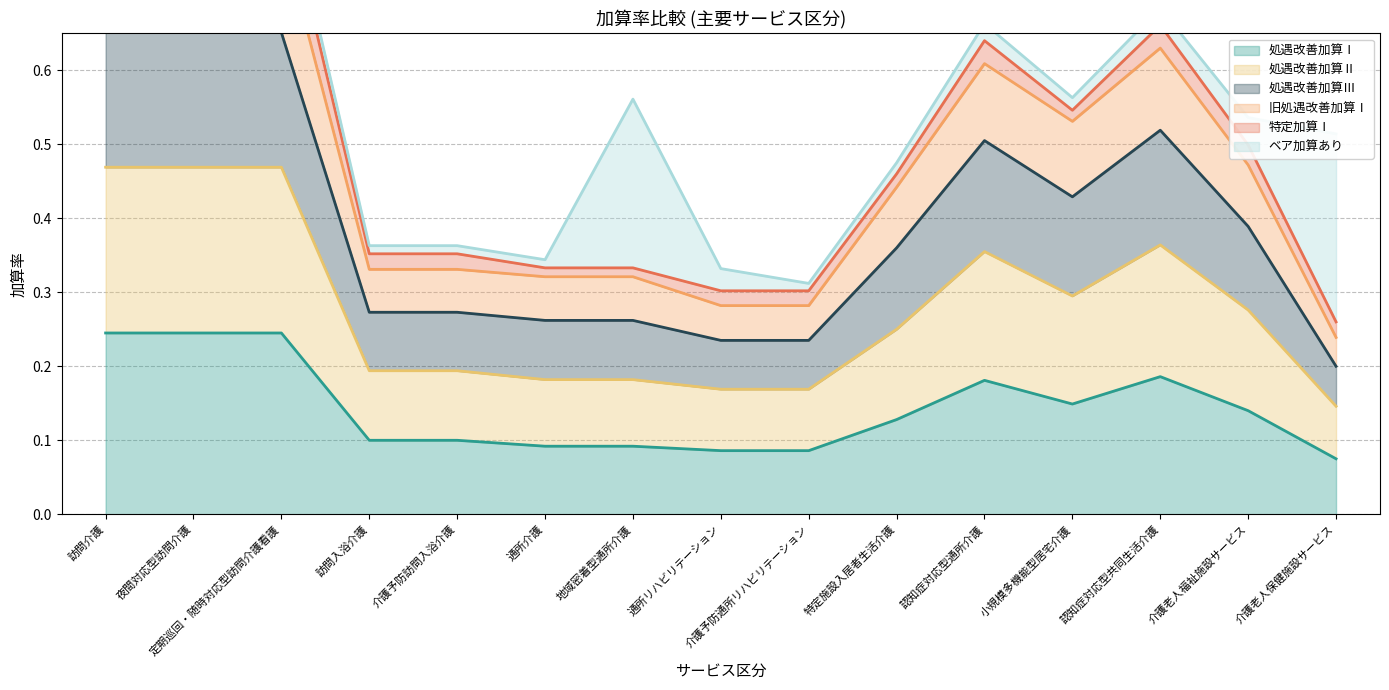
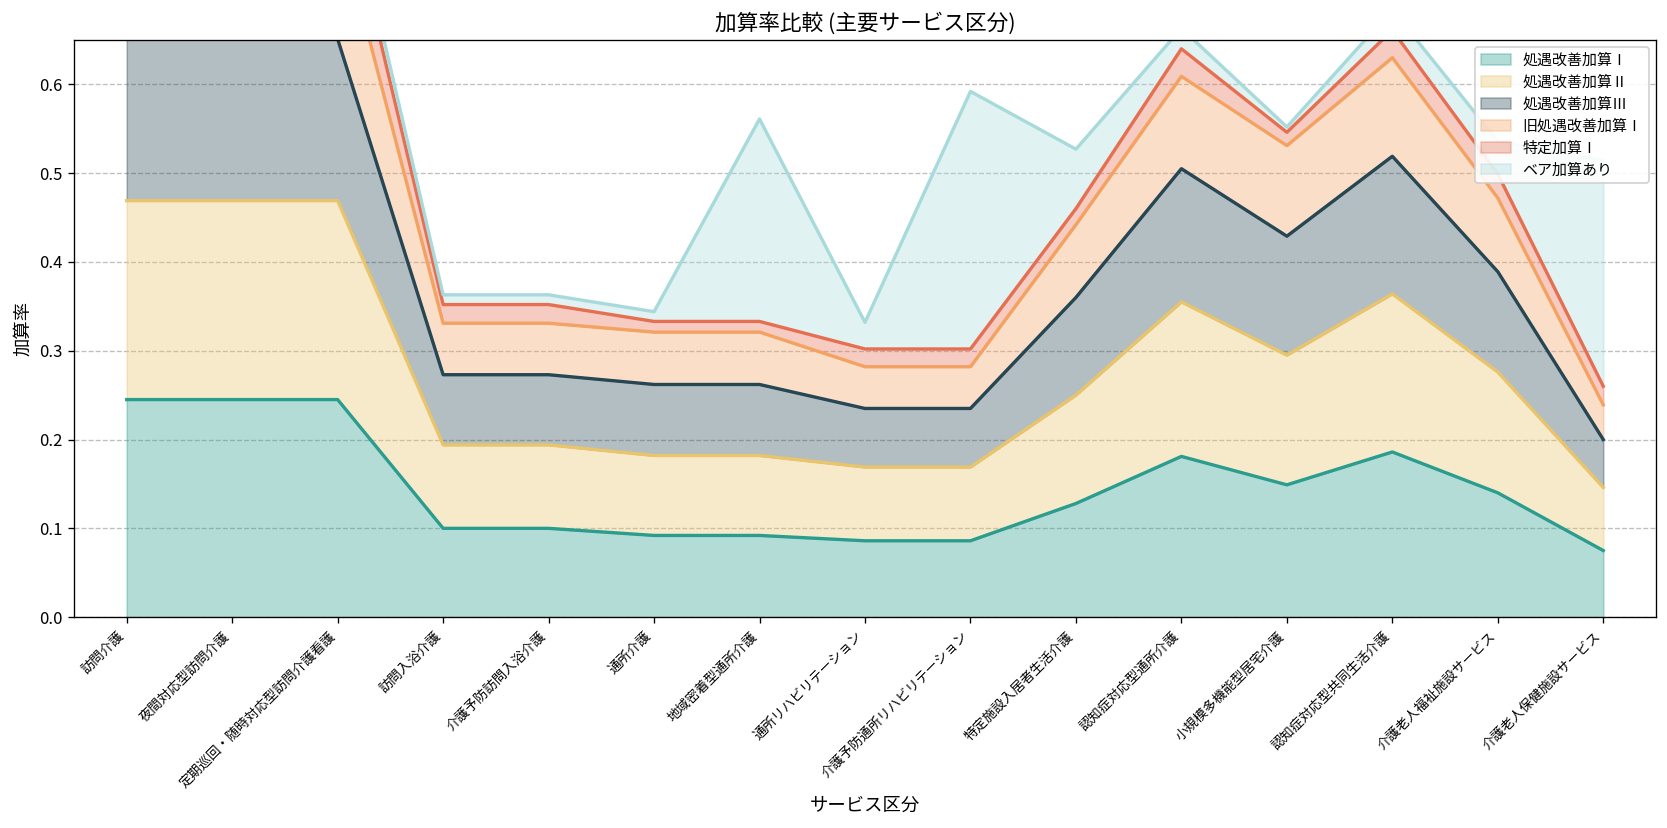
  {
    "ベア加算あり": {
      "訪問入浴介護": 0.01,
      "介護予防訪問入浴介護": 0.01,
      "通所介護": 0.01,
      "地域密着型通所介護": 0.23,
      "通所リハビリテーション": 0.03,
-     "介護予防通所リハビリテーション": 0.01,
-     "特定施設入居者生活介護": 0.02,
-     "小規模多機能型居宅介護": 0.02
+     "介護予防通所リハビリテーション": 0.29,
+     "特定施設入居者生活介護": 0.07,
+     "小規模多機能型居宅介護": 0.01
    }
  }
